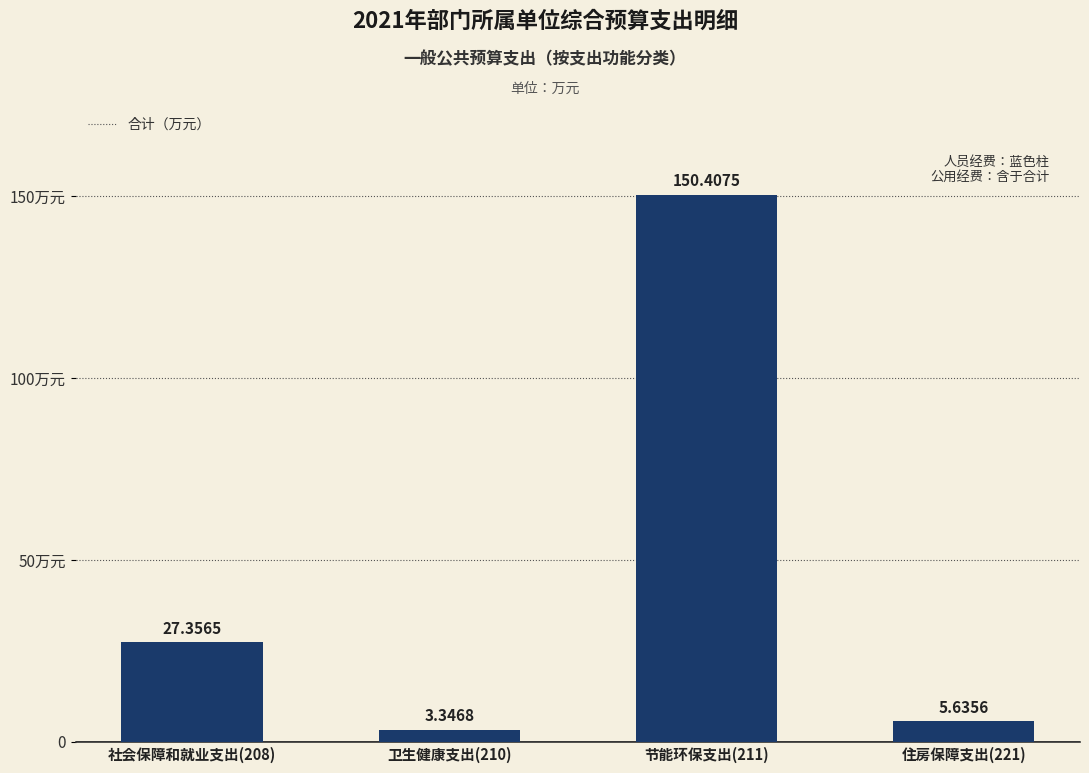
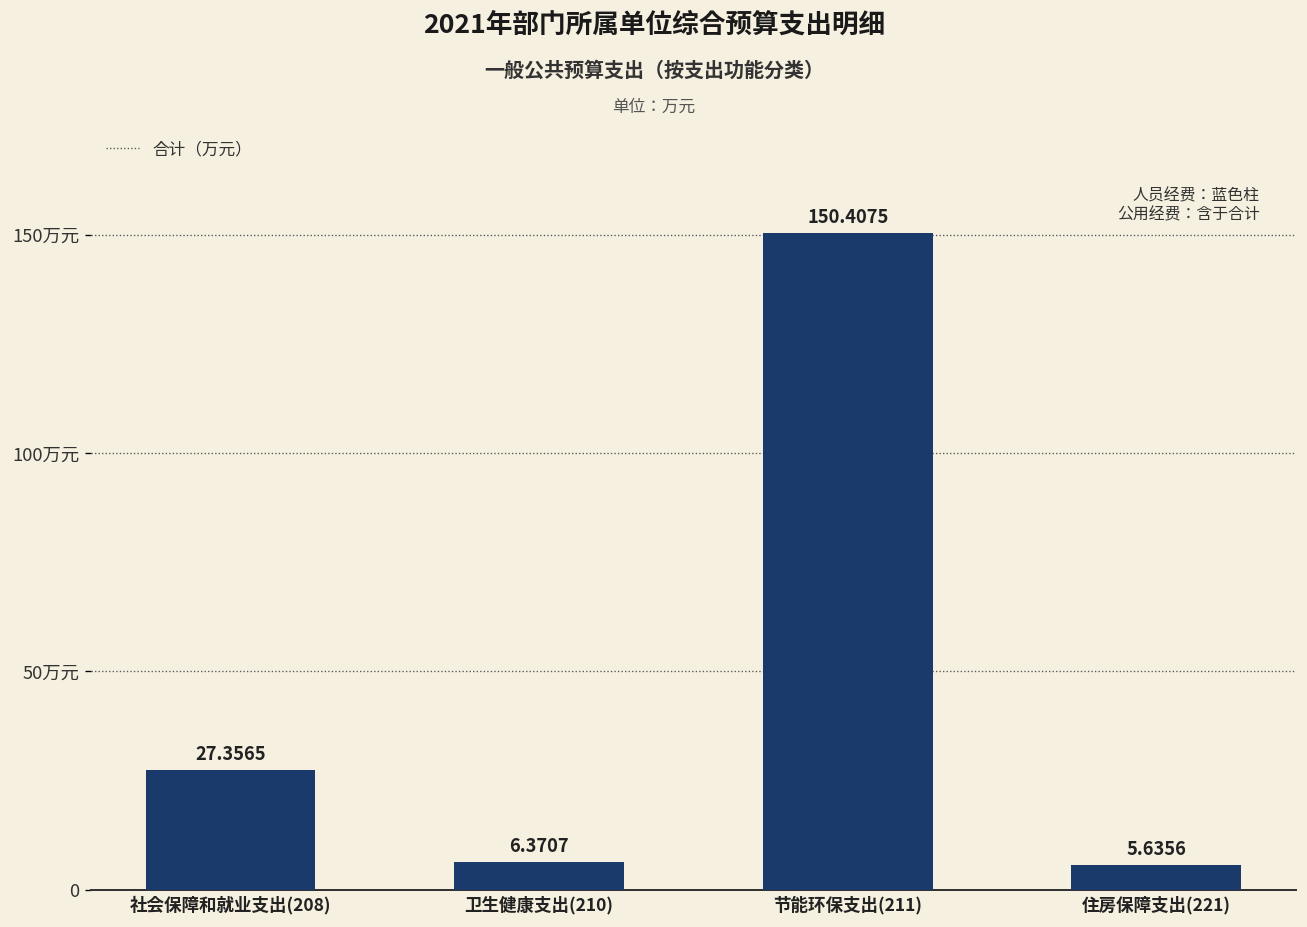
  {
    "社会保障和就业支出(208)": 27.3565,
-   "卫生健康支出(210)": 3.3468,
+   "卫生健康支出(210)": 6.3707,
    "节能环保支出(211)": 150.4075,
    "住房保障支出(221)": 5.6356
  }
